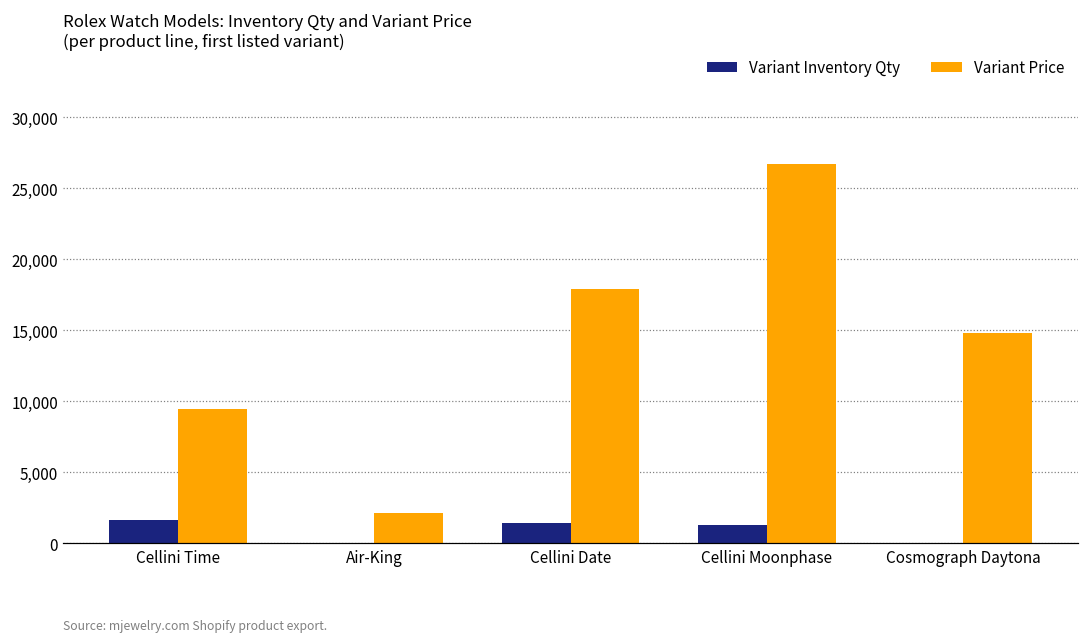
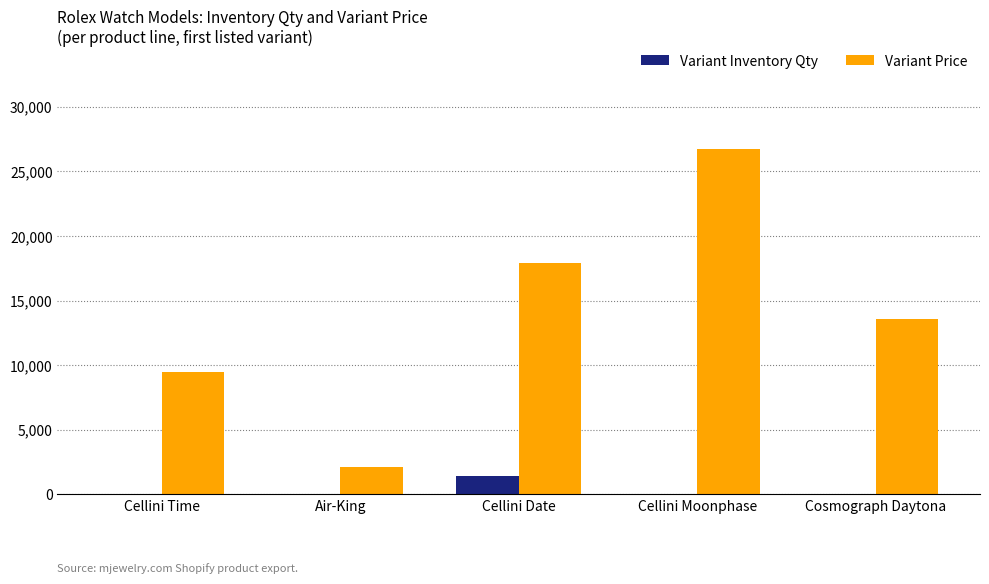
  {
    "Variant Inventory Qty": {
-     "Cellini Time": "1,600",
+     "Cellini Time": "100",
      "Cellini Date": "1,400",
-     "Cellini Moonphase": "1,300"
+     "Cellini Moonphase": "100"
    },
    "Variant Price": {
      "Cellini Time": "9,500",
      "Air-King": "2,100",
      "Cellini Date": "17,900",
      "Cellini Moonphase": "26,700",
-     "Cosmograph Daytona": "14,800"
+     "Cosmograph Daytona": "13,600"
    }
  }
